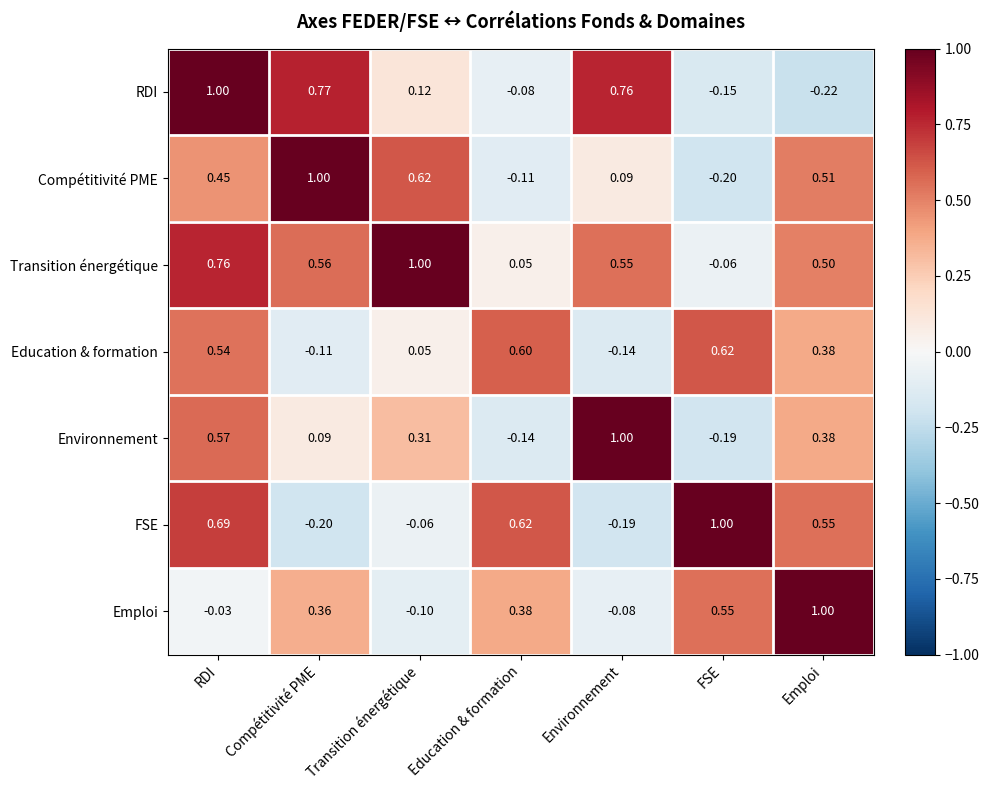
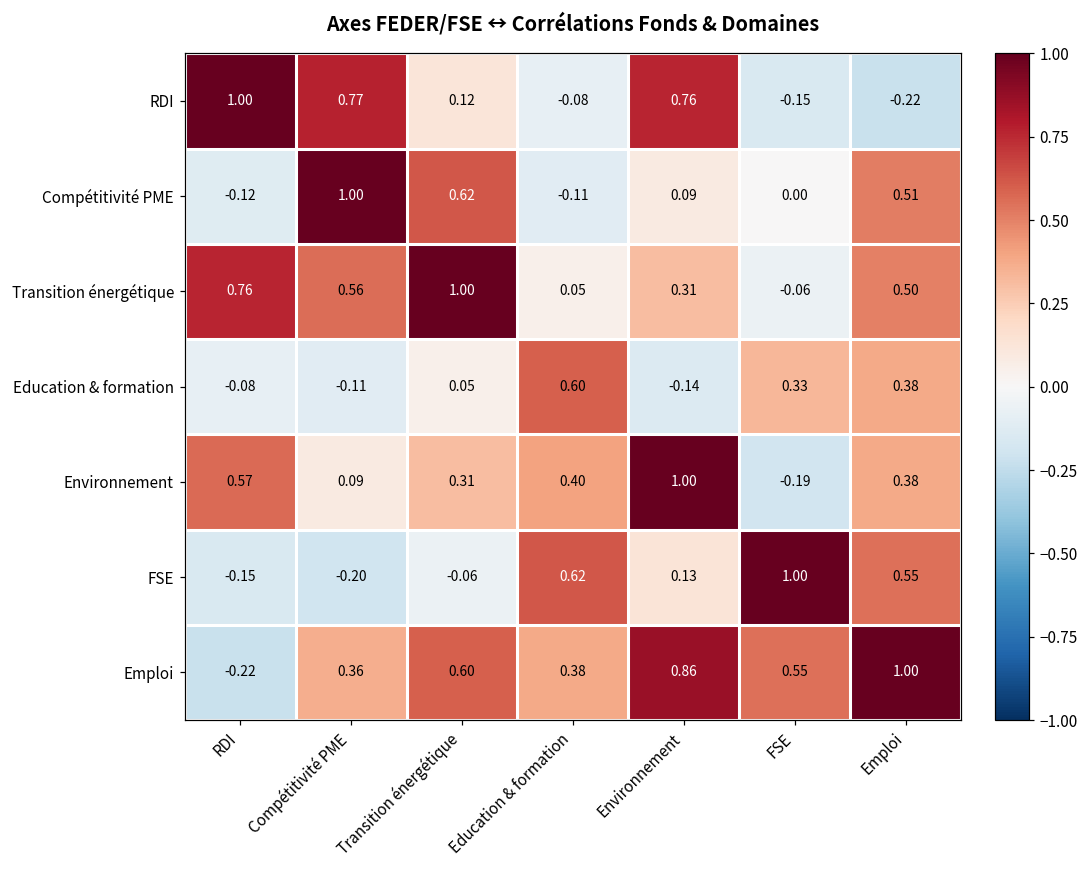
  {
    "RDI": {
      "RDI": 1.00,
      "Compétitivité PME": 0.77,
      "Transition énergétique": 0.12,
      "Education & formation": -0.08,
      "Environnement": 0.76,
      "FSE": -0.15,
      "Emploi": -0.22
    },
    "Compétitivité PME": {
-     "RDI": 0.45,
+     "RDI": -0.12,
      "Compétitivité PME": 1.00,
      "Transition énergétique": 0.62,
      "Education & formation": -0.11,
      "Environnement": 0.09,
-     "FSE": -0.20,
+     "FSE": 0.00,
      "Emploi": 0.51
    },
    "Transition énergétique": {
      "RDI": 0.76,
      "Compétitivité PME": 0.56,
      "Transition énergétique": 1.00,
      "Education & formation": 0.05,
-     "Environnement": 0.55,
+     "Environnement": 0.31,
      "FSE": -0.06,
      "Emploi": 0.50
    },
    "Education & formation": {
-     "RDI": 0.54,
+     "RDI": -0.08,
      "Compétitivité PME": -0.11,
      "Transition énergétique": 0.05,
      "Education & formation": 0.60,
      "Environnement": -0.14,
-     "FSE": 0.62,
+     "FSE": 0.33,
      "Emploi": 0.38
    },
    "Environnement": {
      "RDI": 0.57,
      "Compétitivité PME": 0.09,
      "Transition énergétique": 0.31,
-     "Education & formation": -0.14,
+     "Education & formation": 0.40,
      "Environnement": 1.00,
      "FSE": -0.19,
      "Emploi": 0.38
    },
    "FSE": {
-     "RDI": 0.69,
+     "RDI": -0.15,
      "Compétitivité PME": -0.20,
      "Transition énergétique": -0.06,
      "Education & formation": 0.62,
-     "Environnement": -0.19,
+     "Environnement": 0.13,
      "FSE": 1.00,
      "Emploi": 0.55
    },
    "Emploi": {
-     "RDI": -0.03,
+     "RDI": -0.22,
      "Compétitivité PME": 0.36,
-     "Transition énergétique": -0.10,
+     "Transition énergétique": 0.60,
      "Education & formation": 0.38,
-     "Environnement": -0.08,
+     "Environnement": 0.86,
      "FSE": 0.55,
      "Emploi": 1.00
    }
  }
